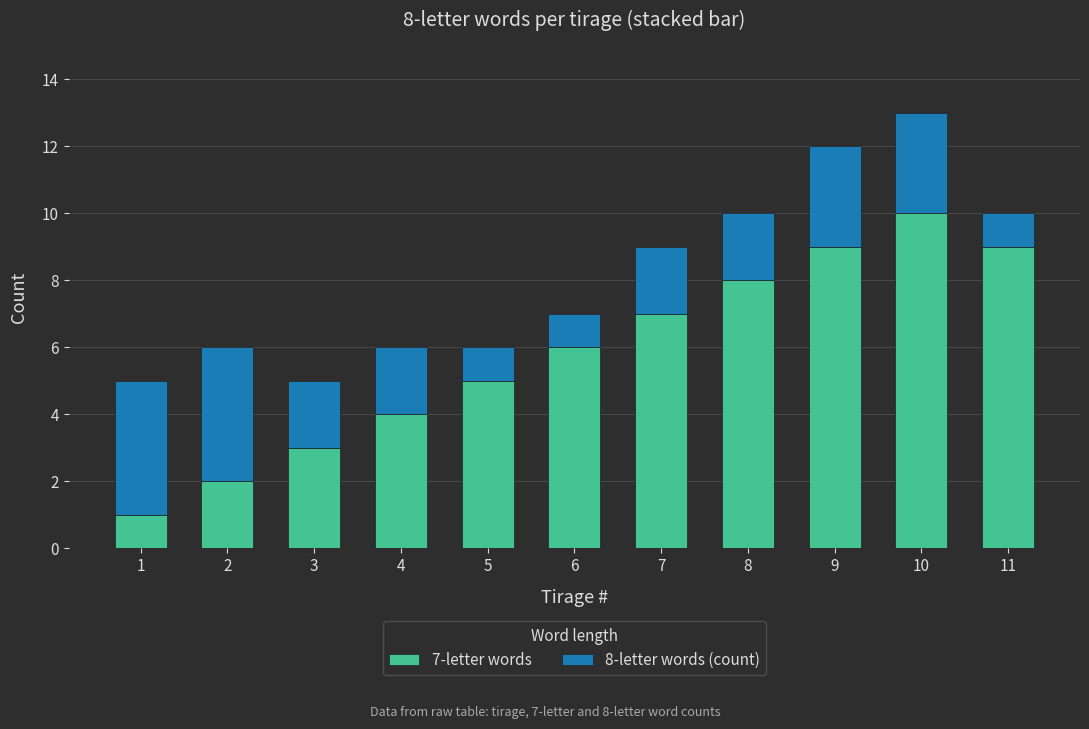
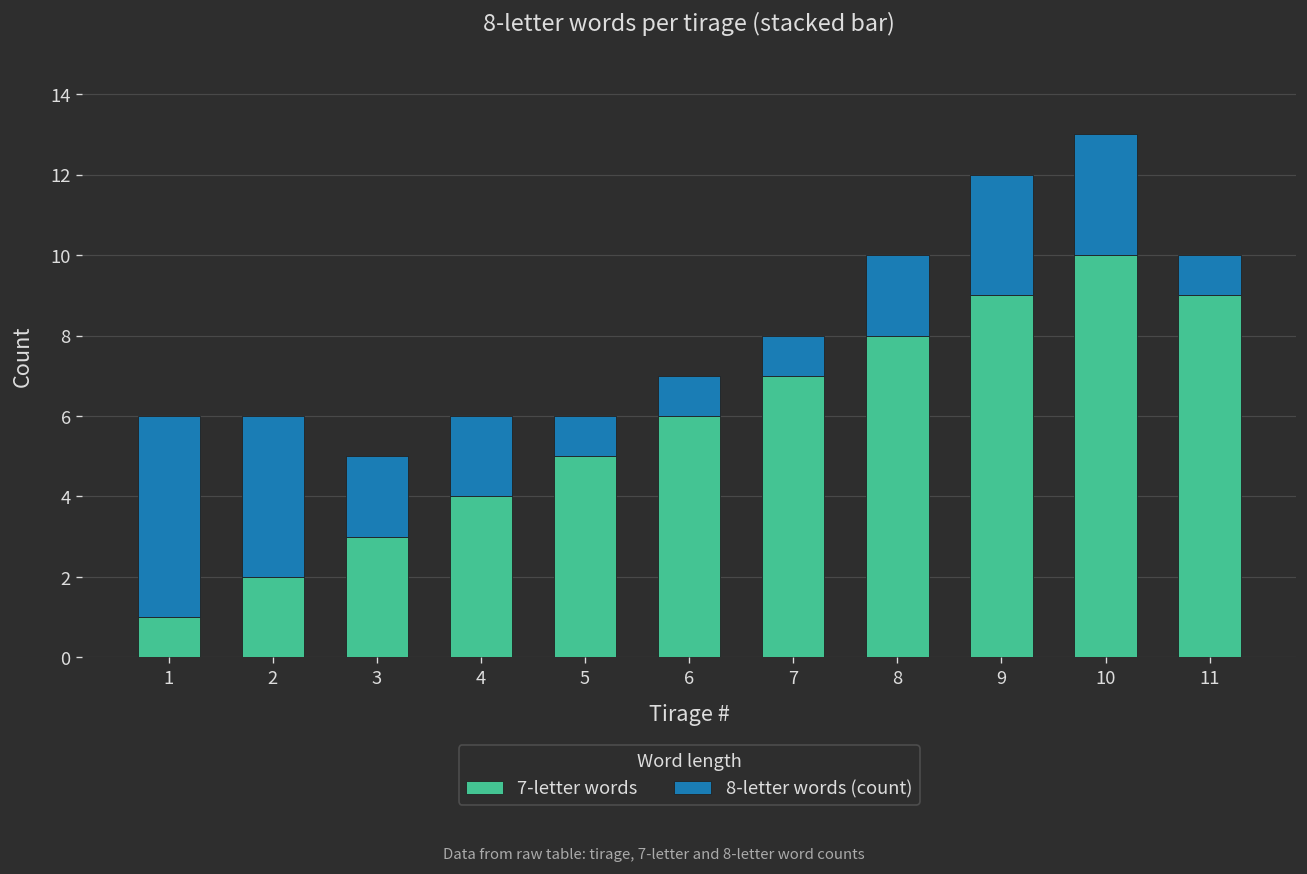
  {
    "7-letter words": {
      "1": 1,
      "2": 2,
      "3": 3,
      "4": 4,
      "5": 5,
      "6": 6,
      "7": 7,
      "8": 8,
      "9": 9,
      "10": 10,
      "11": 9
    },
    "8-letter words (count)": {
-     "1": 4,
+     "1": 5,
      "2": 4,
      "3": 2,
      "4": 2,
      "5": 1,
      "6": 1,
-     "7": 2,
+     "7": 1,
      "8": 2,
      "9": 3,
      "10": 3,
      "11": 1
    }
  }
